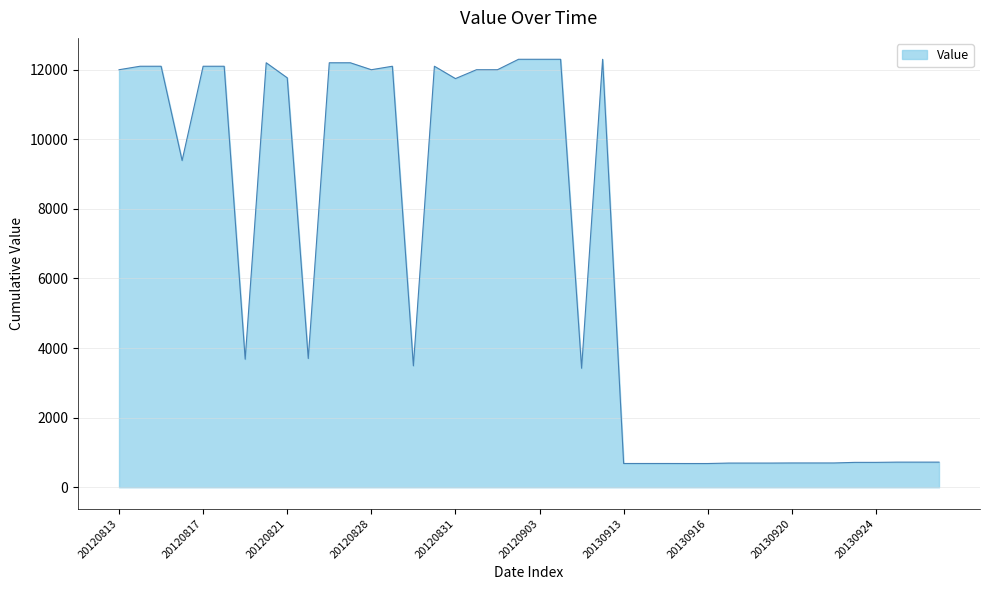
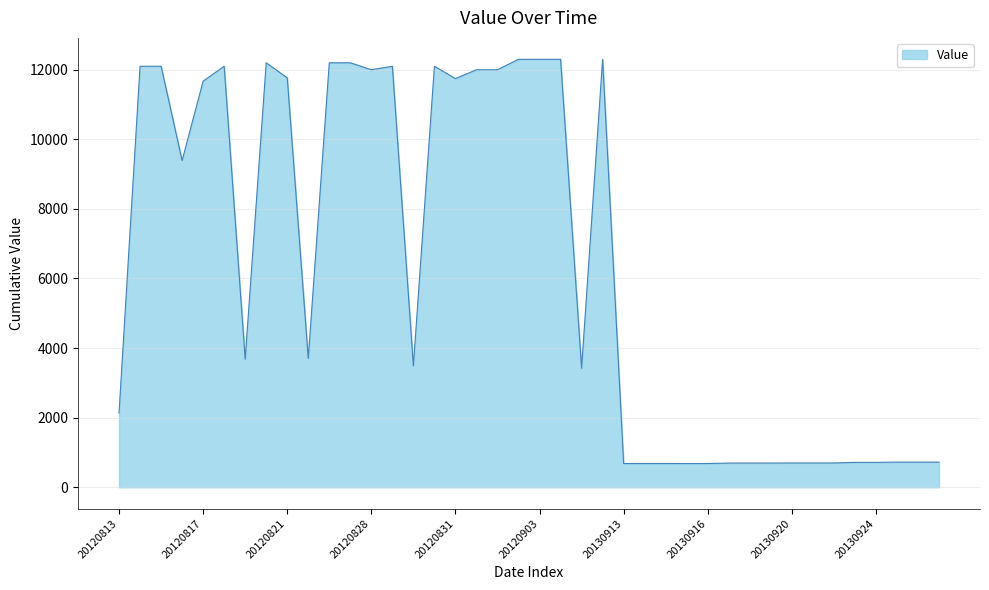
  {
-   "20120813": 12000,
-   "20120817": 12100,
+   "20120813": 2100,
+   "20120817": 11700,
    "20120821": 11800,
    "20120831": 11700,
    "20130916": 700,
    "20130920": 700,
    "20130924": 700
  }
